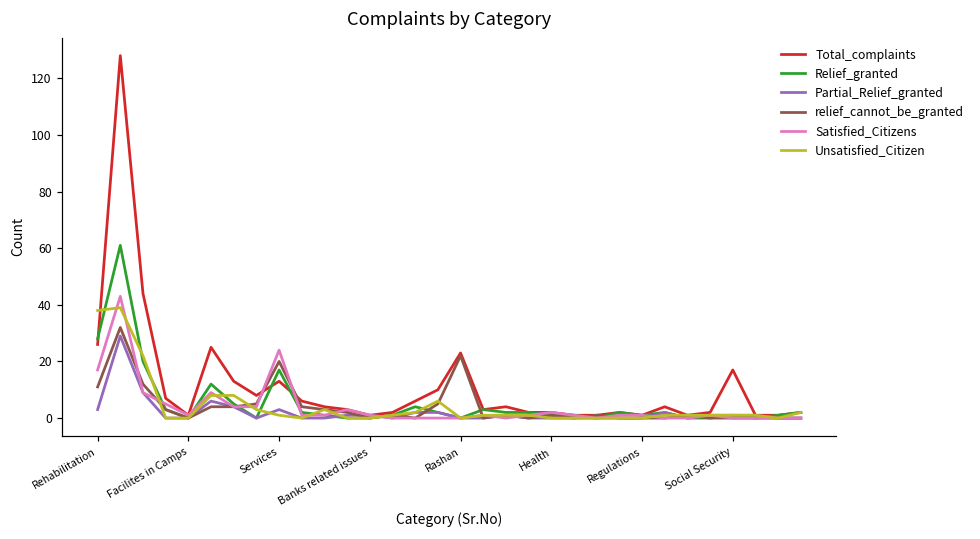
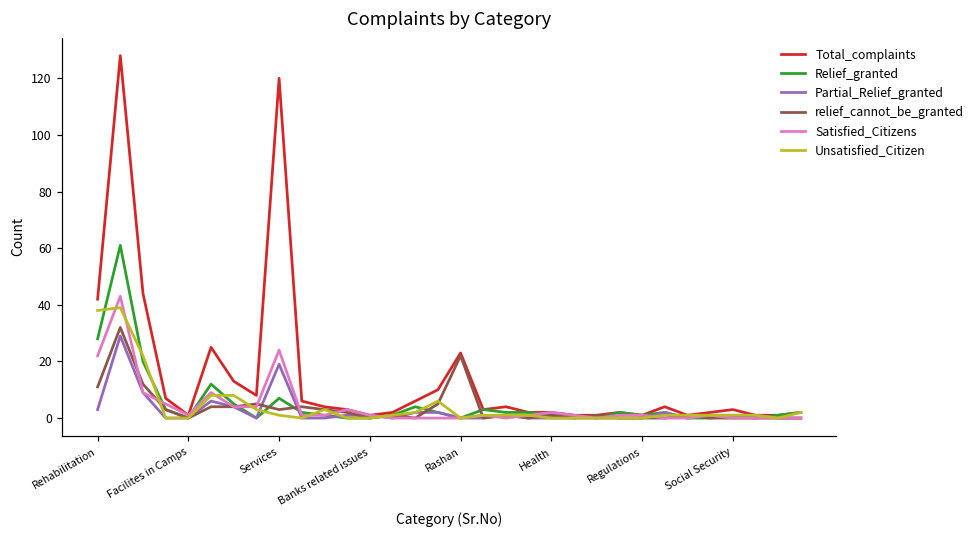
  {
    "Total_complaints": {
-     "Rehabilitation": 26,
-     "Services": 13,
-     "Social Security": 17
+     "Rehabilitation": 42,
+     "Services": 120,
+     "Social Security": 3
    },
    "Relief_granted": {
      "Rehabilitation": 28,
-     "Services": 17
+     "Services": 7
    },
    "Partial_Relief_granted": {
      "Rehabilitation": 3,
-     "Services": 3
+     "Services": 19
    },
    "relief_cannot_be_granted": {
      "Rehabilitation": 11,
-     "Services": 20
+     "Services": 3
    },
    "Satisfied_Citizens": {
-     "Rehabilitation": 17,
+     "Rehabilitation": 22,
      "Services": 24
    },
    "Unsatisfied_Citizen": {
      "Rehabilitation": 38,
      "Services": 1
    }
  }
